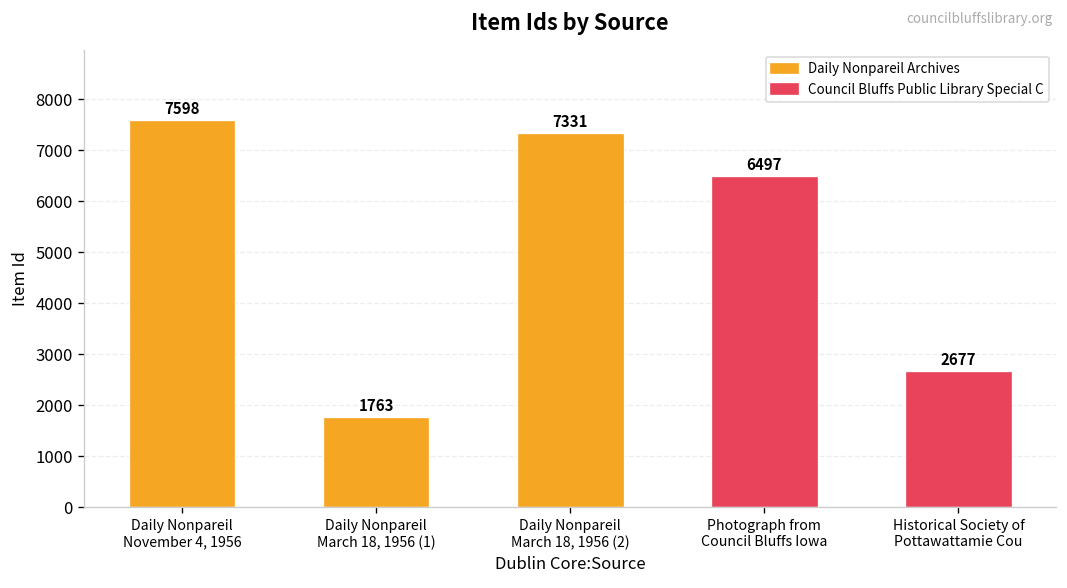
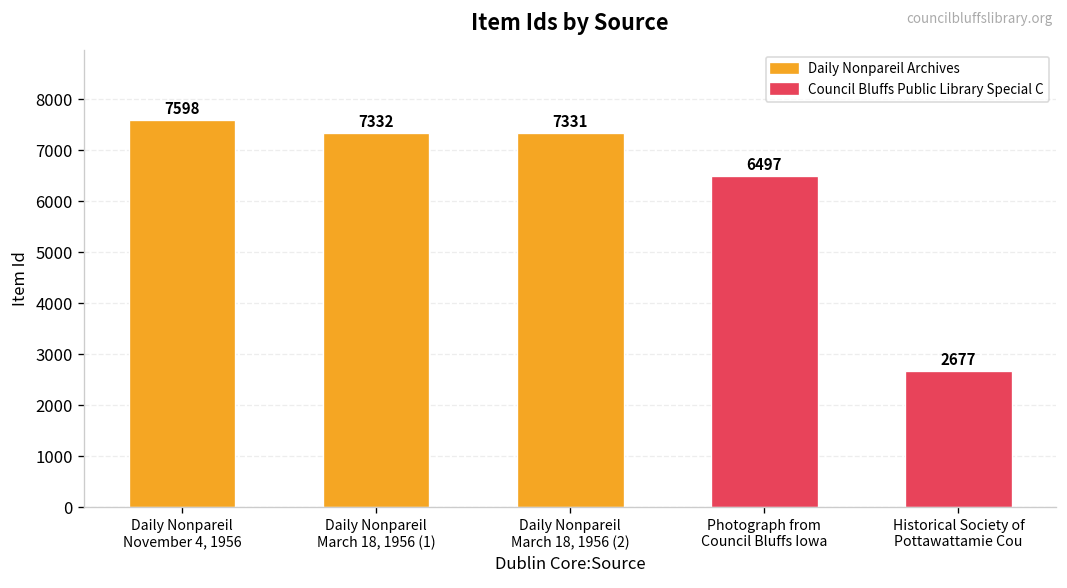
  {
    "Daily Nonpareil November 4, 1956": 7598,
-   "Daily Nonpareil March 18, 1956 (1)": 1763,
+   "Daily Nonpareil March 18, 1956 (1)": 7332,
    "Daily Nonpareil March 18, 1956 (2)": 7331,
    "Photograph from Council Bluffs Iowa": 6497,
    "Historical Society of Pottawattamie Cou": 2677
  }
